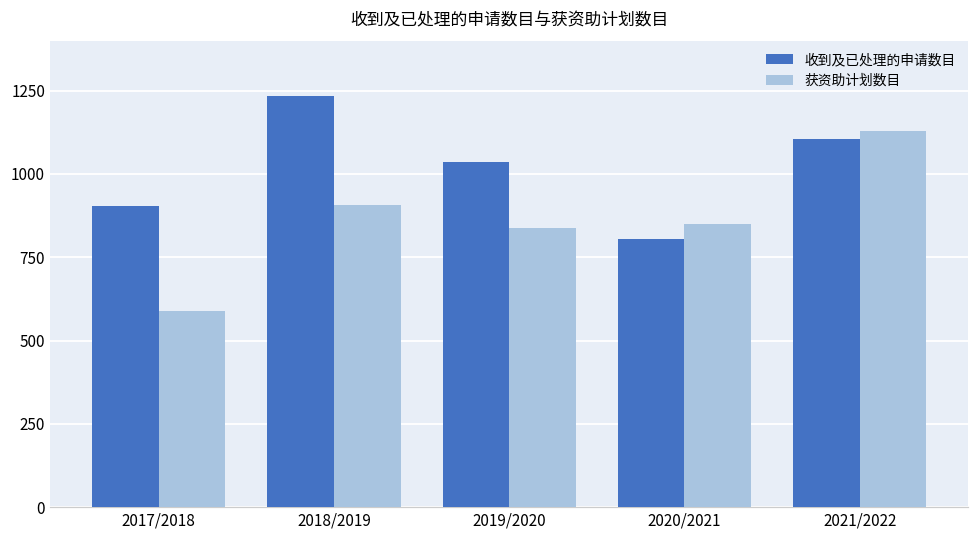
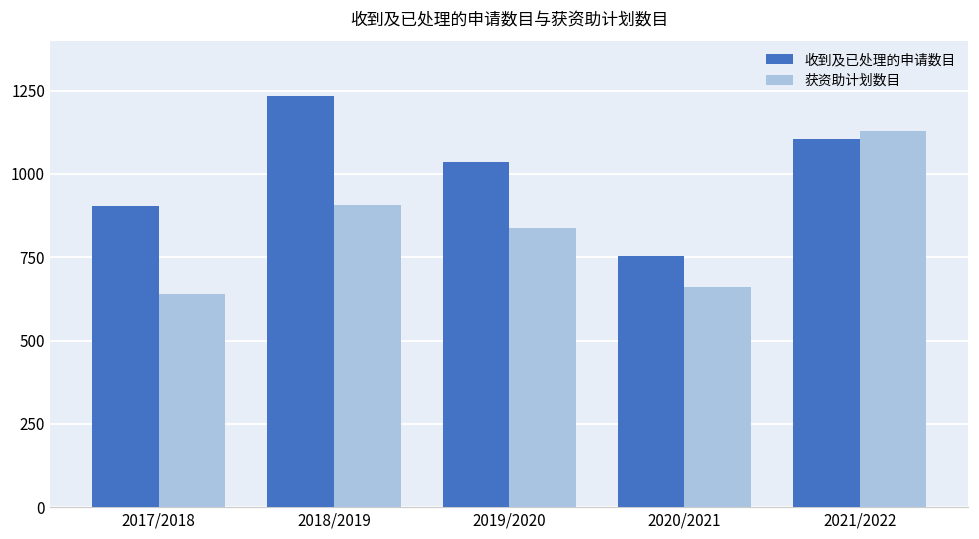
  {
    "收到及已处理的申请数目": {
      "2017/2018": 900,
      "2018/2019": 1240,
      "2019/2020": 1040,
-     "2020/2021": 800,
+     "2020/2021": 750,
      "2021/2022": 1110
    },
    "获资助计划数目": {
-     "2017/2018": 590,
+     "2017/2018": 640,
      "2018/2019": 910,
      "2019/2020": 840,
-     "2020/2021": 850,
+     "2020/2021": 660,
      "2021/2022": 1130
    }
  }
